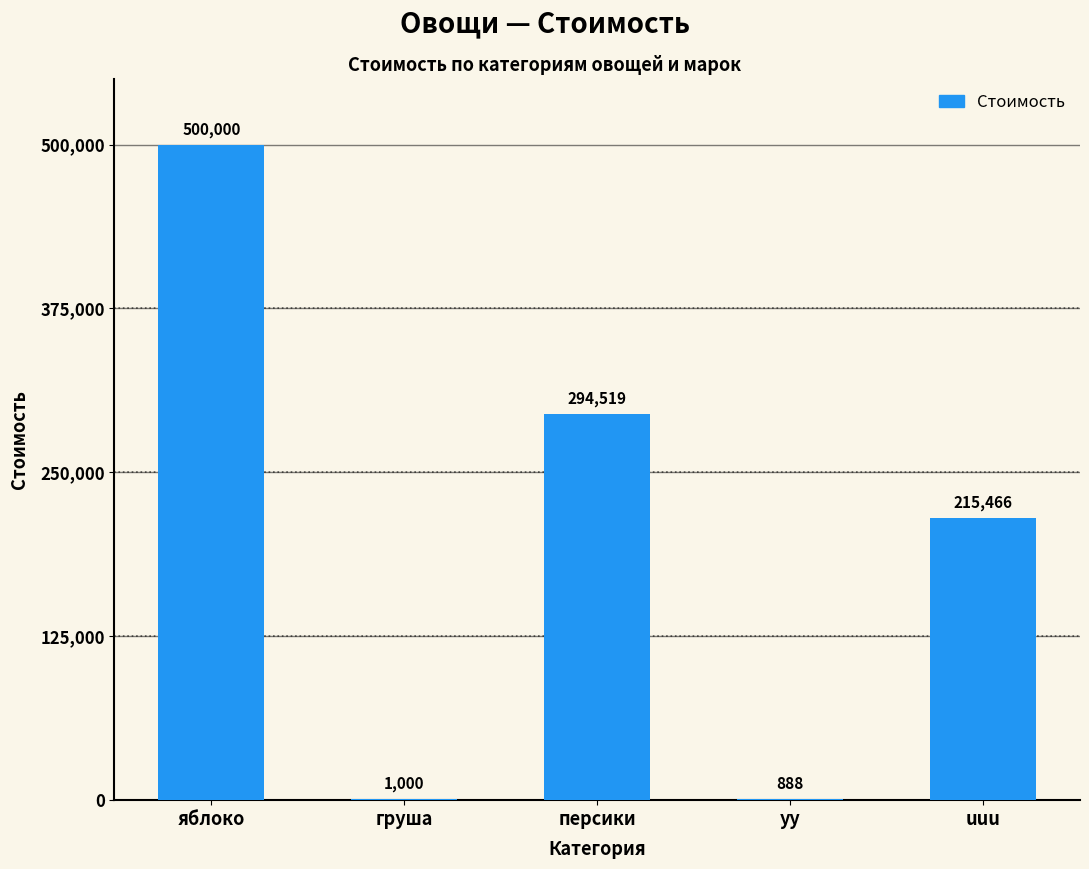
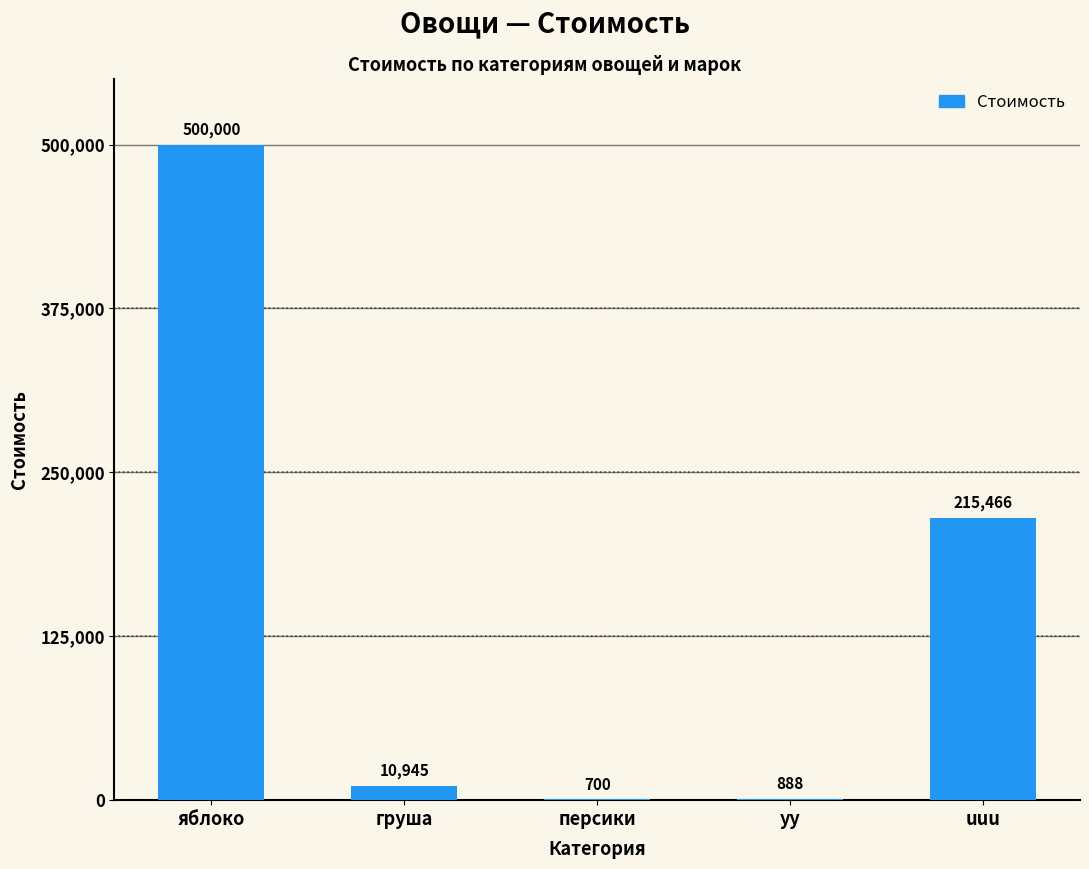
  {
    "яблоко": "500,000",
-   "груша": "1,000",
-   "персики": "294,519",
+   "груша": "10,945",
+   "персики": "700",
    "yy": "888",
    "uuu": "215,466"
  }
